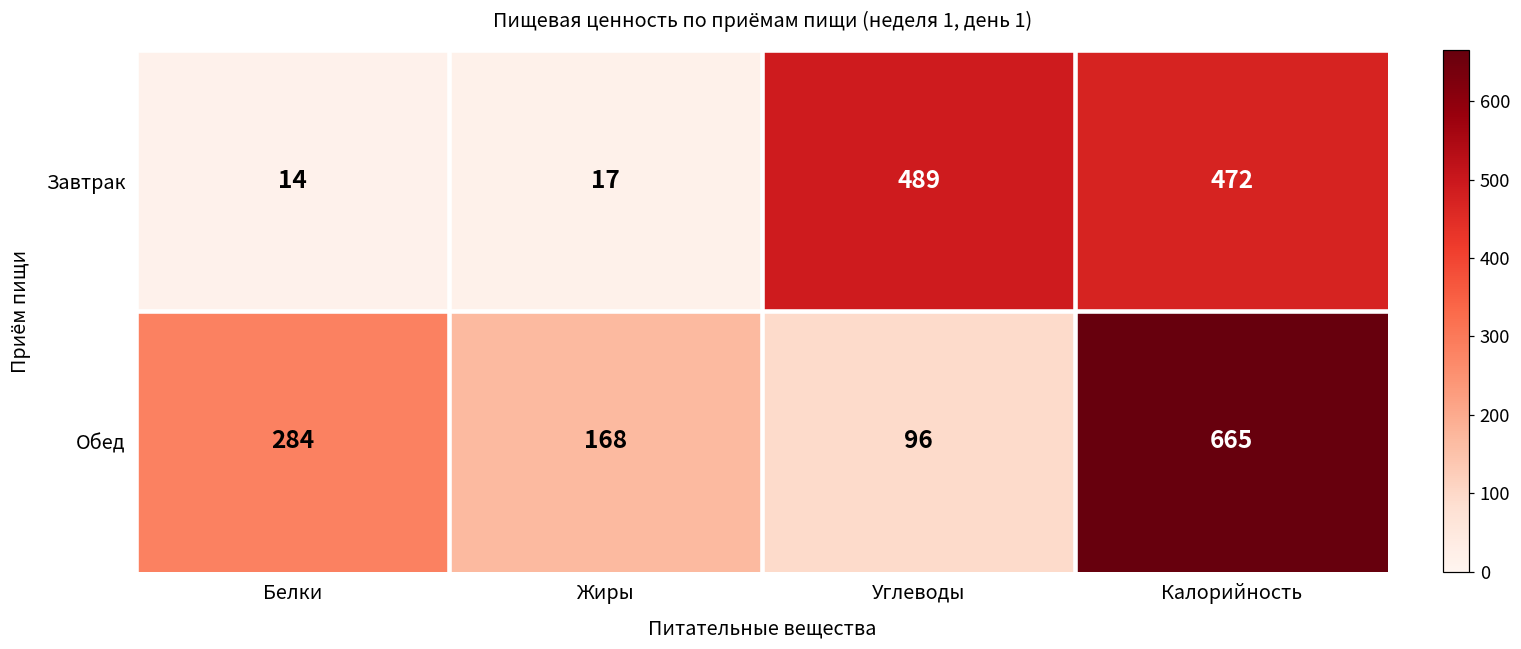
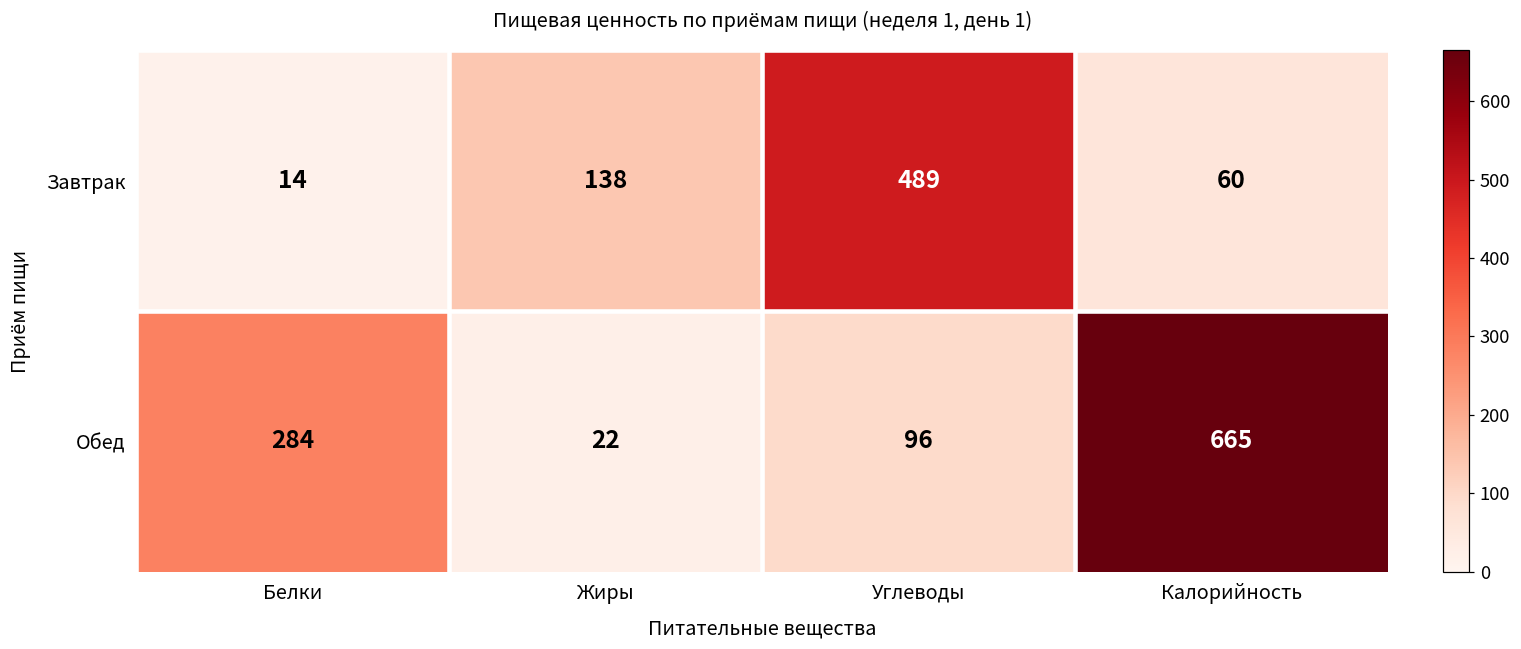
  {
    "Завтрак": {
      "Белки": 14,
-     "Жиры": 17,
+     "Жиры": 138,
      "Углеводы": 489,
-     "Калорийность": 472
+     "Калорийность": 60
    },
    "Обед": {
      "Белки": 284,
-     "Жиры": 168,
+     "Жиры": 22,
      "Углеводы": 96,
      "Калорийность": 665
    }
  }
